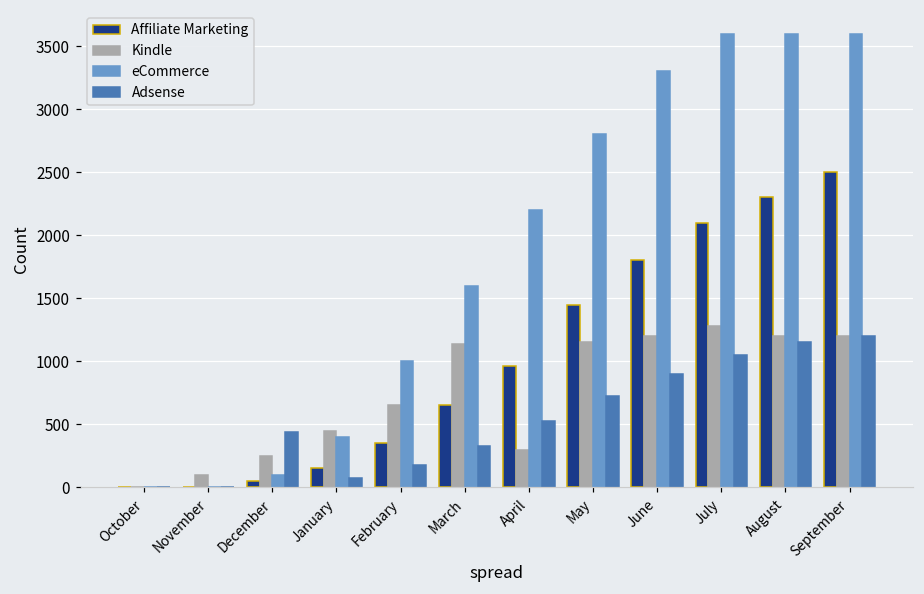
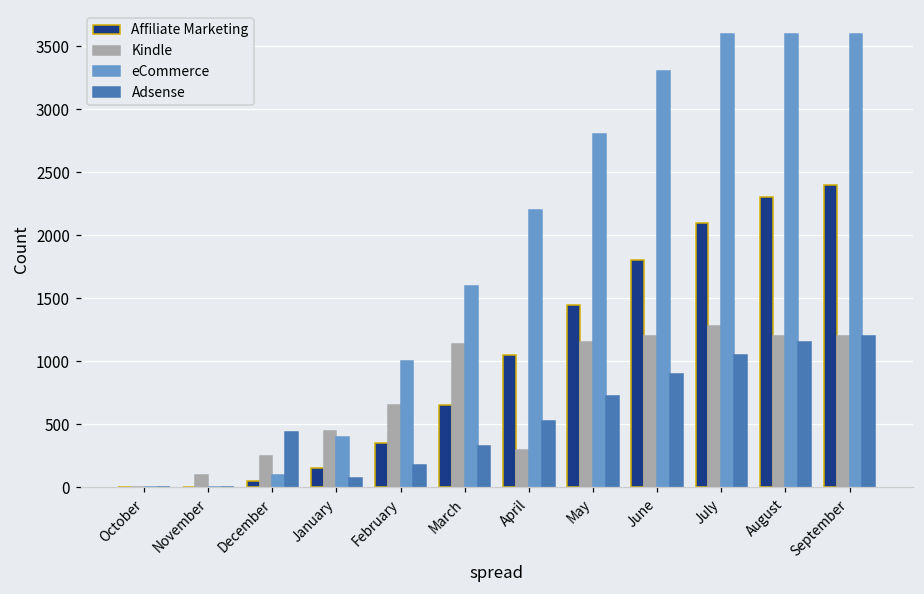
  {
    "Affiliate Marketing": {
      "October": 0,
      "November": 0,
      "December": 50,
      "January": 150,
      "February": 350,
      "March": 650,
-     "April": 960,
+     "April": 1050,
      "May": 1450,
      "June": 1800,
      "July": 2100,
      "August": 2300,
-     "September": 2500
+     "September": 2400
    },
    "Kindle": {
      "October": 0,
      "November": 100,
      "December": 250,
      "January": 450,
      "February": 650,
      "March": 1140,
      "April": 300,
      "May": 1150,
      "June": 1200,
      "July": 1280,
      "August": 1200,
      "September": 1200
    }
  }
